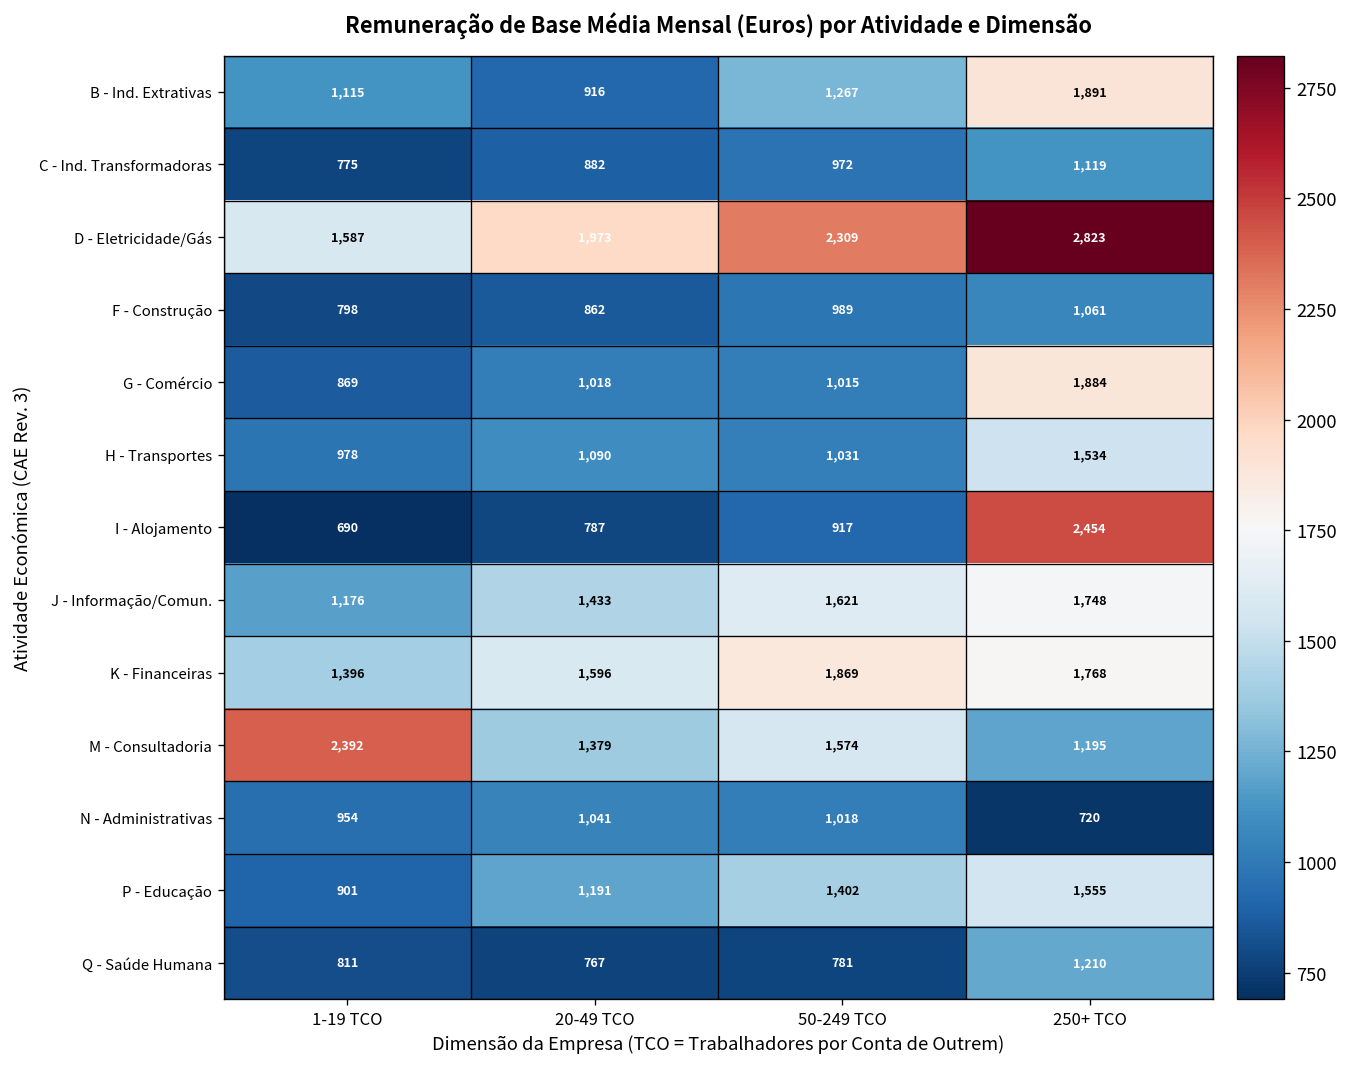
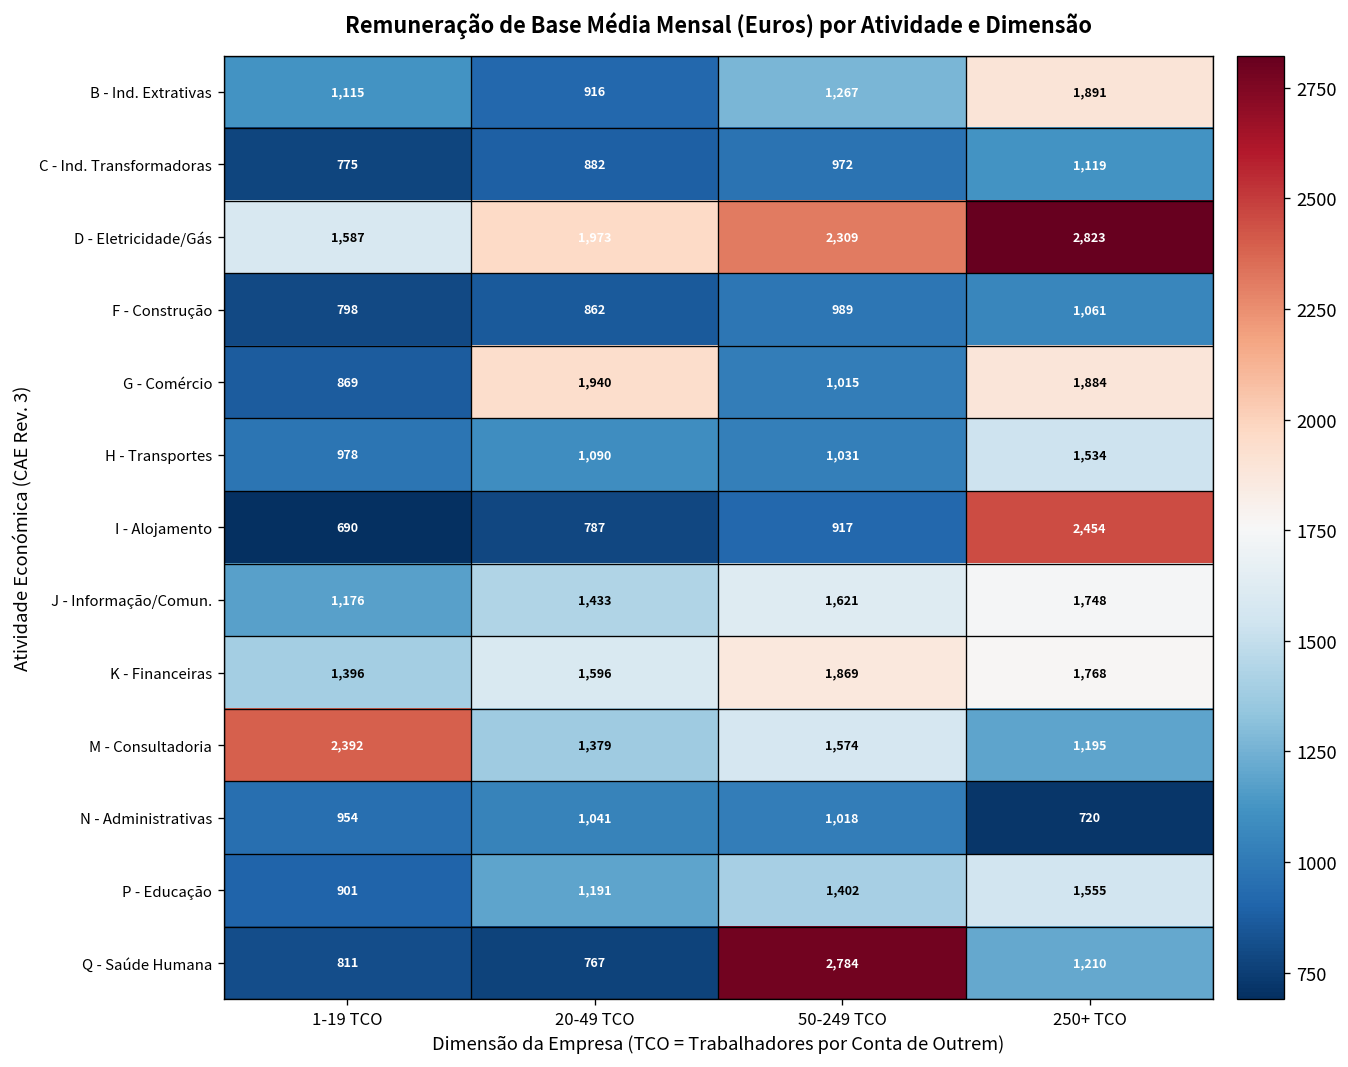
  {
    "B - Ind. Extrativas": {
      "1-19 TCO": "1,115",
      "20-49 TCO": "916",
      "50-249 TCO": "1,267",
      "250+ TCO": "1,891"
    },
    "C - Ind. Transformadoras": {
      "1-19 TCO": "775",
      "20-49 TCO": "882",
      "50-249 TCO": "972",
      "250+ TCO": "1,119"
    },
    "D - Eletricidade/Gás": {
      "1-19 TCO": "1,587",
      "20-49 TCO": "1,973",
      "50-249 TCO": "2,309",
      "250+ TCO": "2,823"
    },
    "F - Construção": {
      "1-19 TCO": "798",
      "20-49 TCO": "862",
      "50-249 TCO": "989",
      "250+ TCO": "1,061"
    },
    "G - Comércio": {
      "1-19 TCO": "869",
-     "20-49 TCO": "1,018",
+     "20-49 TCO": "1,940",
      "50-249 TCO": "1,015",
      "250+ TCO": "1,884"
    },
    "H - Transportes": {
      "1-19 TCO": "978",
      "20-49 TCO": "1,090",
      "50-249 TCO": "1,031",
      "250+ TCO": "1,534"
    },
    "I - Alojamento": {
      "1-19 TCO": "690",
      "20-49 TCO": "787",
      "50-249 TCO": "917",
      "250+ TCO": "2,454"
    },
    "J - Informação/Comun.": {
      "1-19 TCO": "1,176",
      "20-49 TCO": "1,433",
      "50-249 TCO": "1,621",
      "250+ TCO": "1,748"
    },
    "K - Financeiras": {
      "1-19 TCO": "1,396",
      "20-49 TCO": "1,596",
      "50-249 TCO": "1,869",
      "250+ TCO": "1,768"
    },
    "M - Consultadoria": {
      "1-19 TCO": "2,392",
      "20-49 TCO": "1,379",
      "50-249 TCO": "1,574",
      "250+ TCO": "1,195"
    },
    "N - Administrativas": {
      "1-19 TCO": "954",
      "20-49 TCO": "1,041",
      "50-249 TCO": "1,018",
      "250+ TCO": "720"
    },
    "P - Educação": {
      "1-19 TCO": "901",
      "20-49 TCO": "1,191",
      "50-249 TCO": "1,402",
      "250+ TCO": "1,555"
    },
    "Q - Saúde Humana": {
      "1-19 TCO": "811",
      "20-49 TCO": "767",
-     "50-249 TCO": "781",
+     "50-249 TCO": "2,784",
      "250+ TCO": "1,210"
    }
  }
